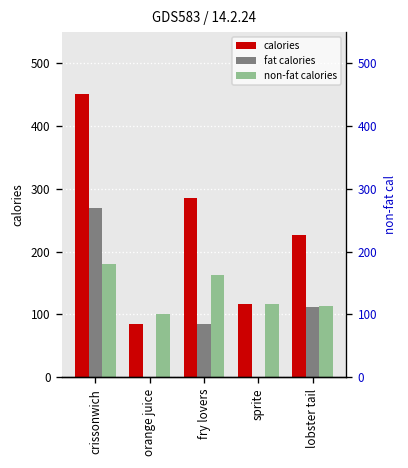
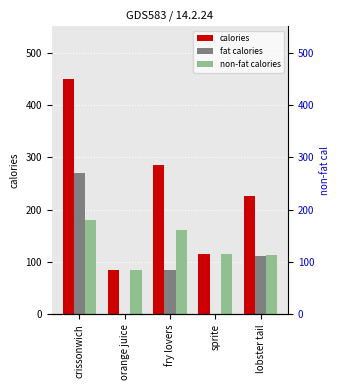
  {
    "calories": {
      "crissonwich": 450,
      "orange juice": 90,
      "fry lovers": 290,
      "sprite": 120,
      "lobster tail": 230
    },
    "fat calories": {
      "crissonwich": 270,
      "orange juice": 0,
      "fry lovers": 80,
      "sprite": 0,
      "lobster tail": 110
    },
    "non-fat calories": {
      "crissonwich": 180,
-     "orange juice": 100,
+     "orange juice": 90,
      "fry lovers": 160,
      "sprite": 120,
      "lobster tail": 110
    }
  }
